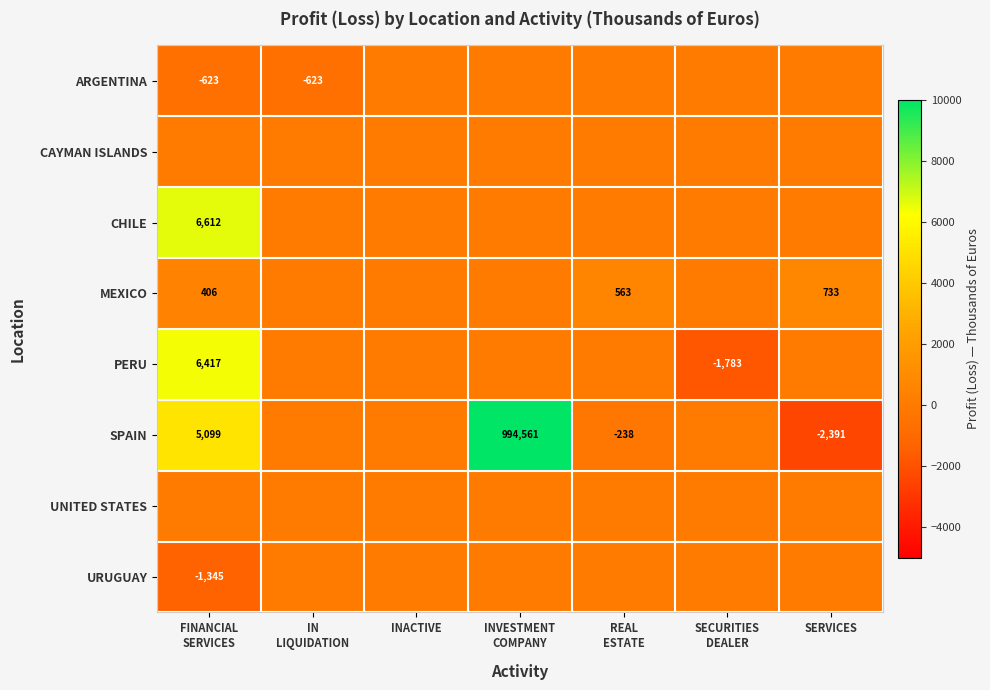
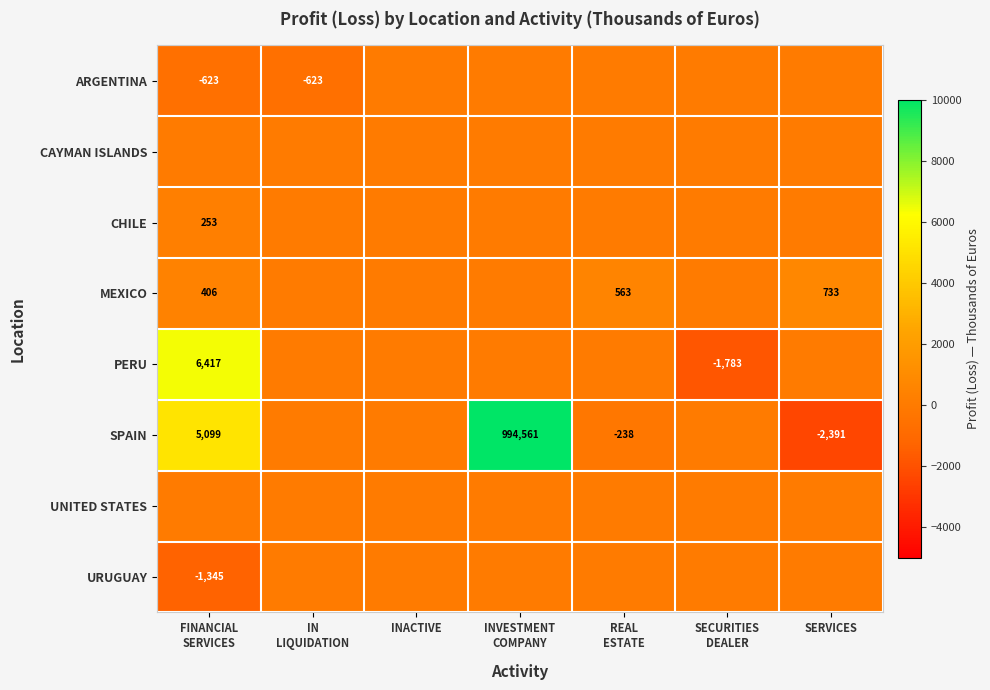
  {
    "ARGENTINA": {
      "FINANCIAL SERVICES": "-623",
      "IN LIQUIDATION": "-623"
    },
    "CHILE": {
-     "FINANCIAL SERVICES": "6,612"
+     "FINANCIAL SERVICES": "253"
    },
    "MEXICO": {
      "FINANCIAL SERVICES": "406",
      "REAL ESTATE": "563",
      "SERVICES": "733"
    },
    "PERU": {
      "FINANCIAL SERVICES": "6,417",
      "SECURITIES DEALER": "-1,783"
    },
    "SPAIN": {
      "FINANCIAL SERVICES": "5,099",
      "INVESTMENT COMPANY": "994,561",
      "REAL ESTATE": "-238",
      "SERVICES": "-2,391"
    },
    "URUGUAY": {
      "FINANCIAL SERVICES": "-1,345"
    }
  }
